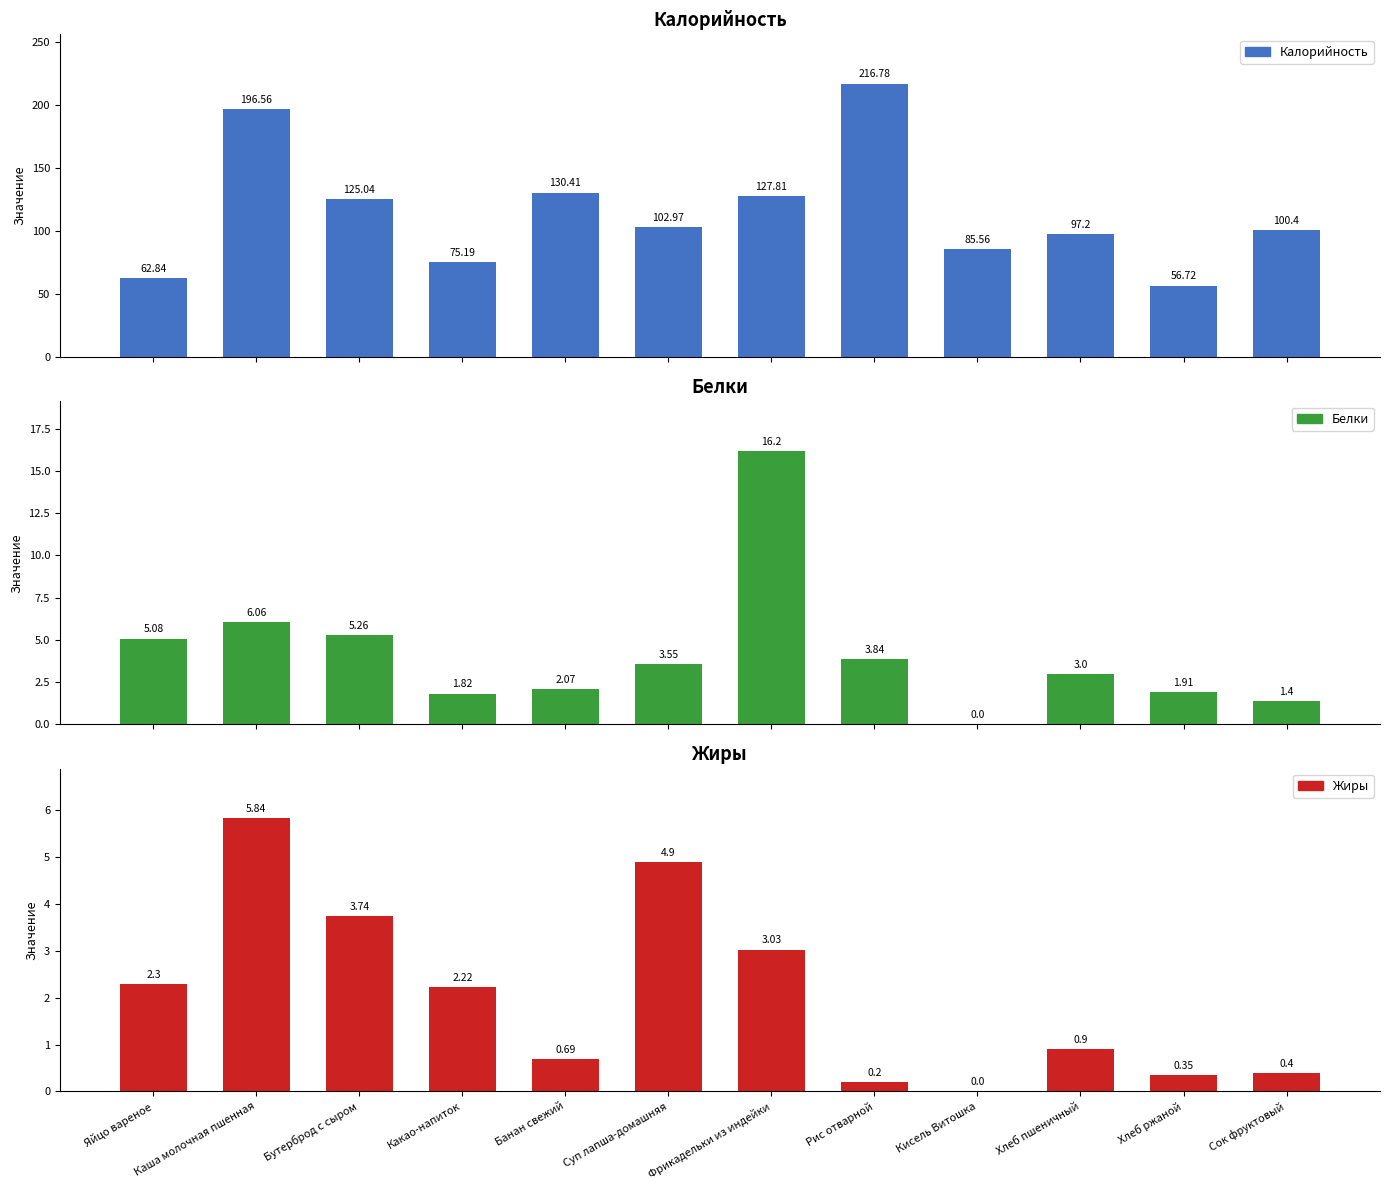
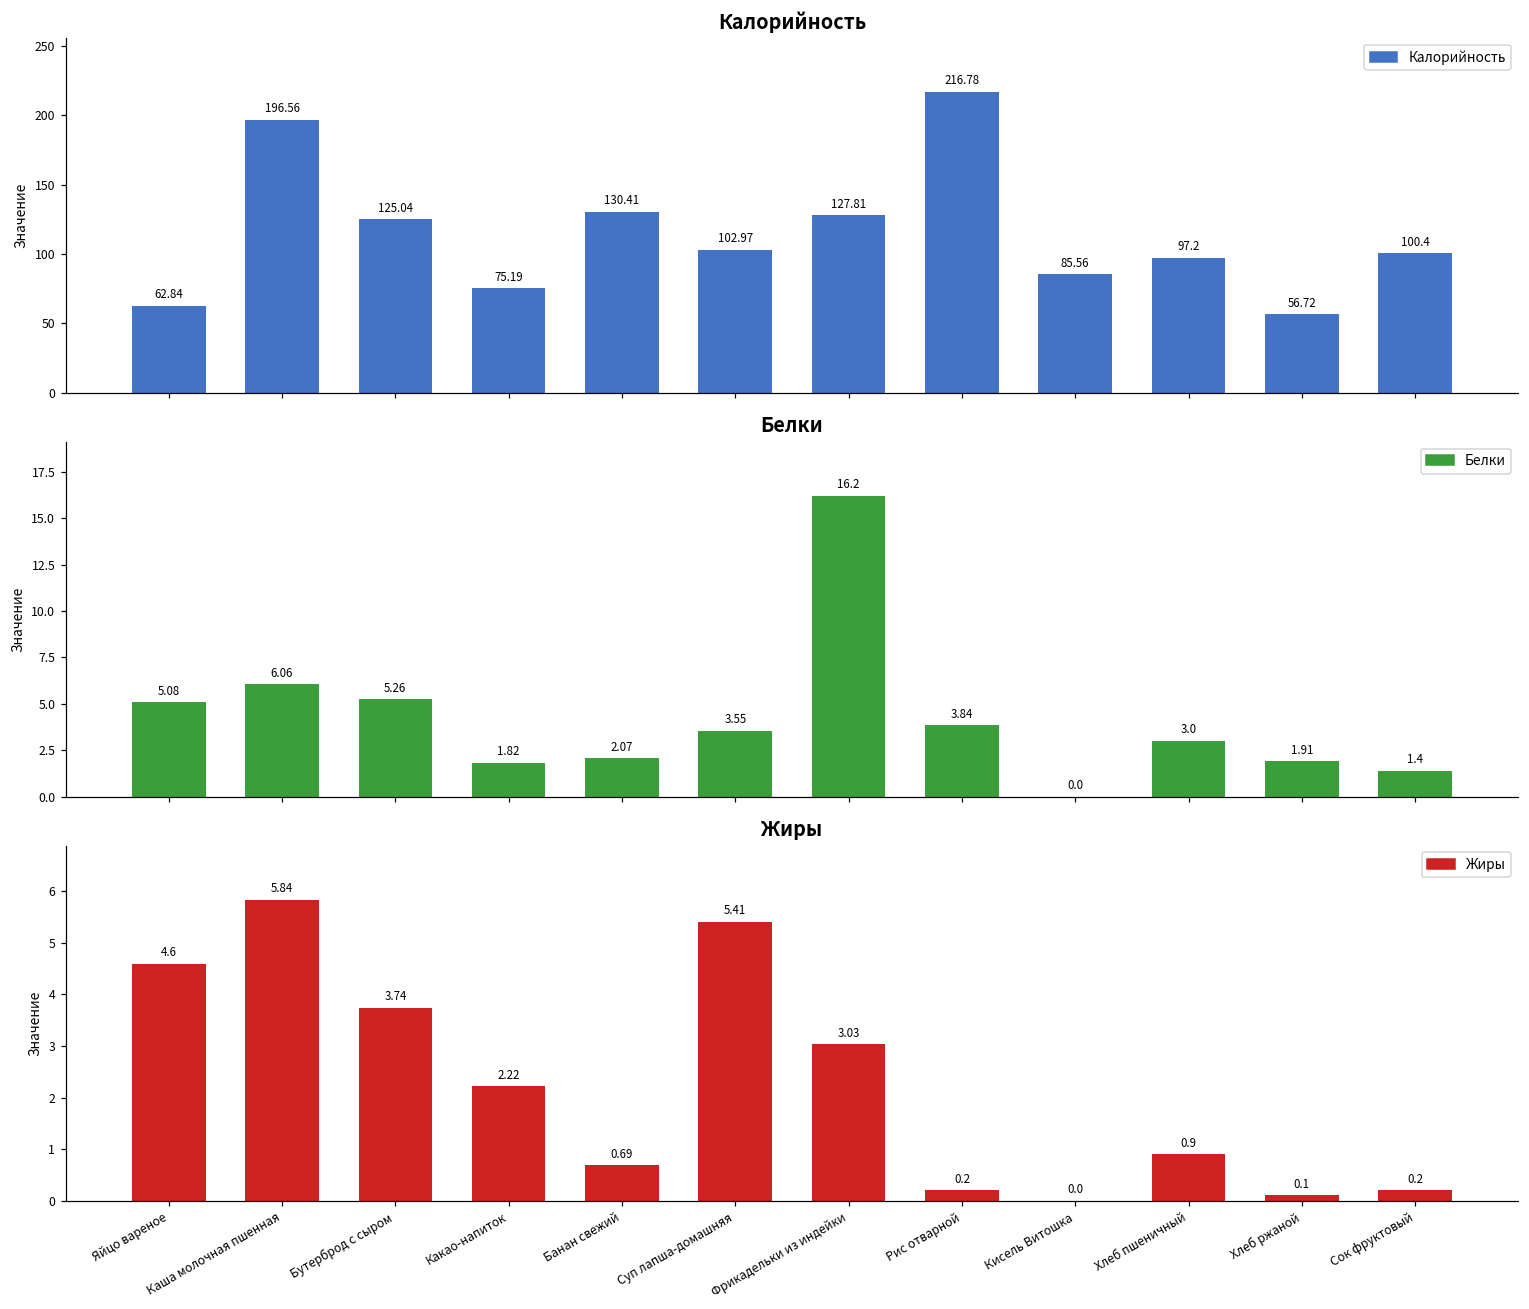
  {
    "Жиры": {
-     "Яйцо вареное": 2.3,
+     "Яйцо вареное": 4.6,
      "Каша молочная пшенная": 5.84,
      "Бутерброд с сыром": 3.74,
      "Какао-напиток": 2.22,
      "Банан свежий": 0.69,
-     "Суп лапша-домашняя": 4.9,
+     "Суп лапша-домашняя": 5.41,
      "Фрикадельки из индейки": 3.03,
      "Рис отварной": 0.2,
      "Кисель Витошка": 0.0,
      "Хлеб пшеничный": 0.9,
-     "Хлеб ржаной": 0.35,
-     "Сок фруктовый": 0.4
+     "Хлеб ржаной": 0.1,
+     "Сок фруктовый": 0.2
    }
  }
